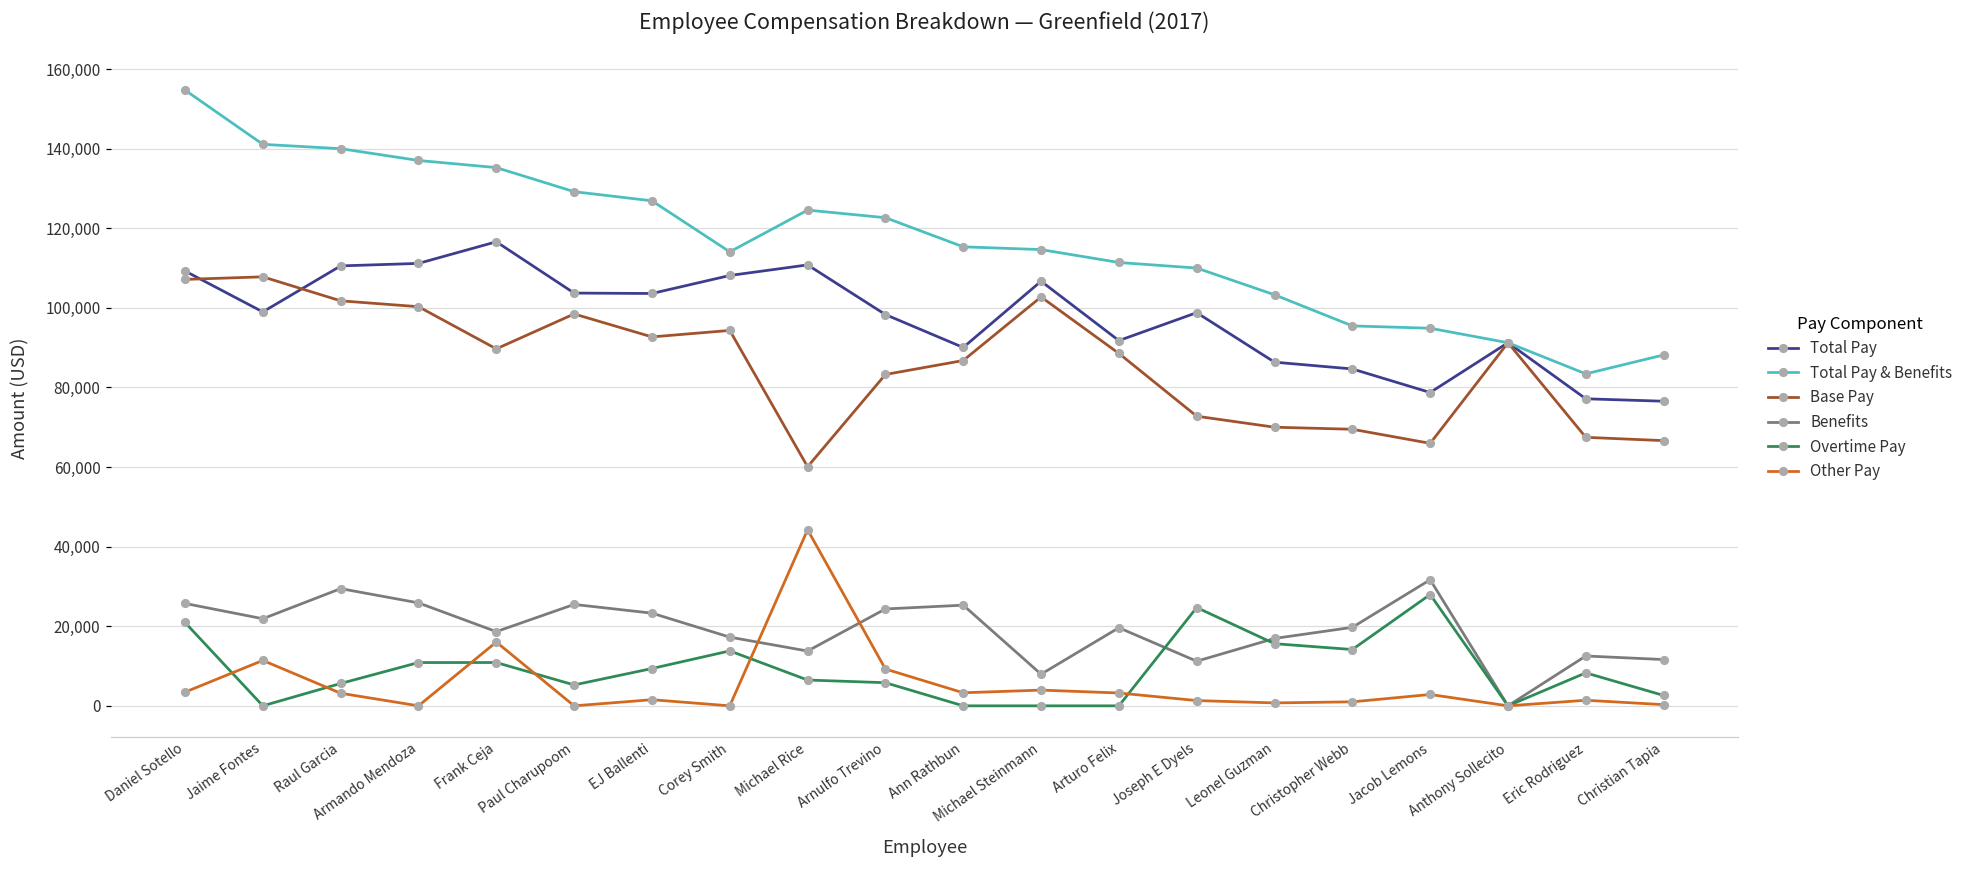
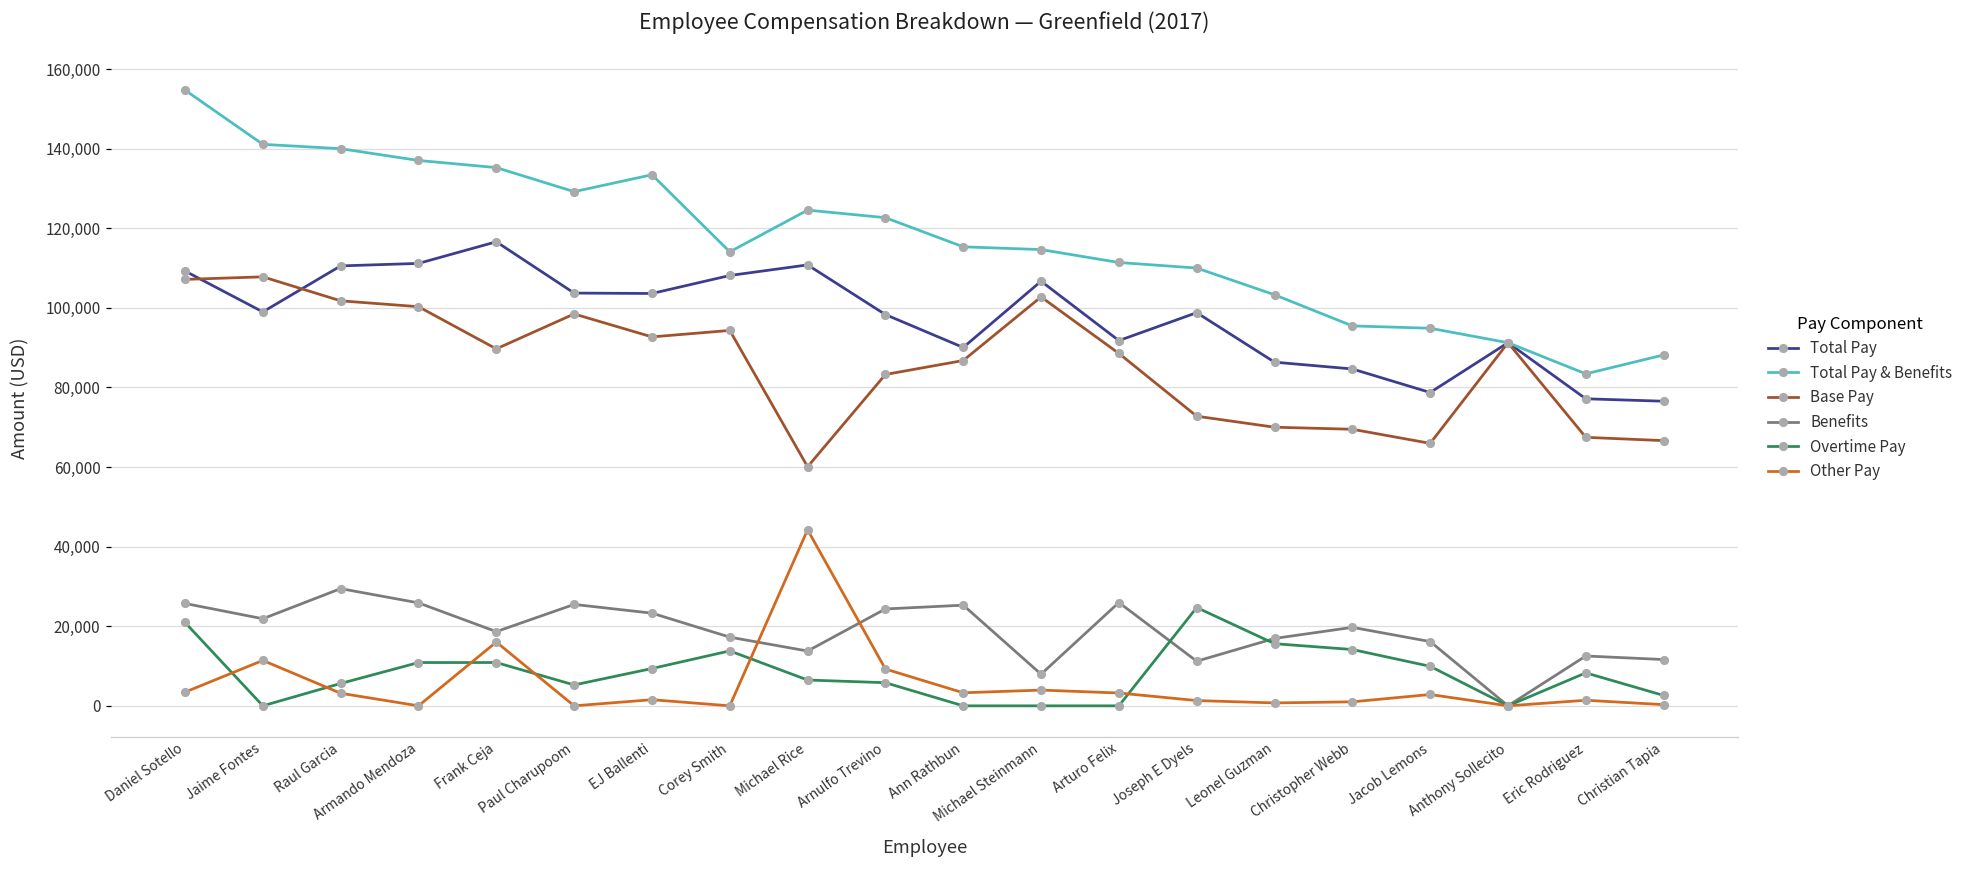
  {
    "Total Pay": {
      "Daniel Sotello": "109,000",
      "Jaime Fontes": "99,000",
      "Raul Garcia": "111,000",
      "Armando Mendoza": "111,000",
      "Frank Ceja": "117,000",
      "Paul Charupoom": "104,000",
      "EJ Ballenti": "104,000",
      "Corey Smith": "108,000",
      "Michael Rice": "111,000",
      "Arnulfo Trevino": "98,000",
      "Ann Rathbun": "90,000",
      "Michael Steinmann": "107,000",
      "Arturo Felix": "92,000",
      "Joseph E Dyels": "99,000",
      "Leonel Guzman": "86,000",
      "Christopher Webb": "85,000",
      "Jacob Lemons": "79,000",
      "Eric Rodriguez": "77,000",
      "Christian Tapia": "77,000"
    },
    "Total Pay & Benefits": {
      "Daniel Sotello": "155,000",
      "Jaime Fontes": "141,000",
      "Raul Garcia": "140,000",
      "Armando Mendoza": "137,000",
      "Frank Ceja": "135,000",
      "Paul Charupoom": "129,000",
-     "EJ Ballenti": "127,000",
+     "EJ Ballenti": "133,000",
      "Corey Smith": "114,000",
      "Michael Rice": "125,000",
      "Arnulfo Trevino": "123,000",
      "Ann Rathbun": "115,000",
      "Michael Steinmann": "115,000",
      "Arturo Felix": "111,000",
      "Joseph E Dyels": "110,000",
      "Leonel Guzman": "103,000",
      "Christopher Webb": "95,000",
      "Jacob Lemons": "95,000",
      "Eric Rodriguez": "83,000",
      "Christian Tapia": "88,000"
    },
    "Benefits": {
      "Daniel Sotello": "26,000",
      "Jaime Fontes": "22,000",
      "Raul Garcia": "29,000",
      "Armando Mendoza": "26,000",
      "Frank Ceja": "19,000",
      "Paul Charupoom": "25,000",
      "EJ Ballenti": "23,000",
      "Corey Smith": "17,000",
      "Michael Rice": "14,000",
      "Arnulfo Trevino": "24,000",
      "Ann Rathbun": "25,000",
      "Michael Steinmann": "8,000",
-     "Arturo Felix": "20,000",
+     "Arturo Felix": "26,000",
      "Joseph E Dyels": "11,000",
      "Leonel Guzman": "17,000",
      "Christopher Webb": "20,000",
-     "Jacob Lemons": "32,000",
+     "Jacob Lemons": "16,000",
      "Eric Rodriguez": "13,000",
      "Christian Tapia": "12,000"
    },
    "Overtime Pay": {
      "Daniel Sotello": "21,000",
      "Jaime Fontes": "0",
      "Raul Garcia": "6,000",
      "Armando Mendoza": "11,000",
      "Frank Ceja": "11,000",
      "Paul Charupoom": "5,000",
      "EJ Ballenti": "9,000",
      "Corey Smith": "14,000",
      "Michael Rice": "6,000",
      "Arnulfo Trevino": "6,000",
      "Ann Rathbun": "0",
      "Michael Steinmann": "0",
      "Arturo Felix": "0",
      "Joseph E Dyels": "25,000",
      "Leonel Guzman": "16,000",
      "Christopher Webb": "14,000",
-     "Jacob Lemons": "28,000",
+     "Jacob Lemons": "10,000",
      "Eric Rodriguez": "8,000",
      "Christian Tapia": "3,000"
    }
  }
